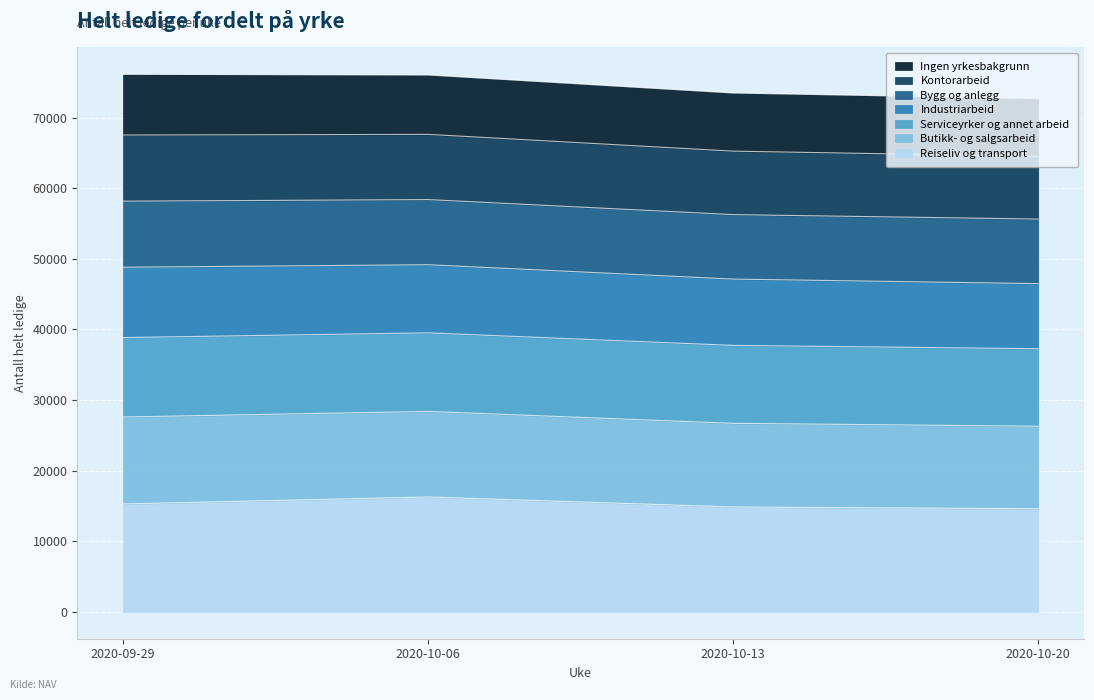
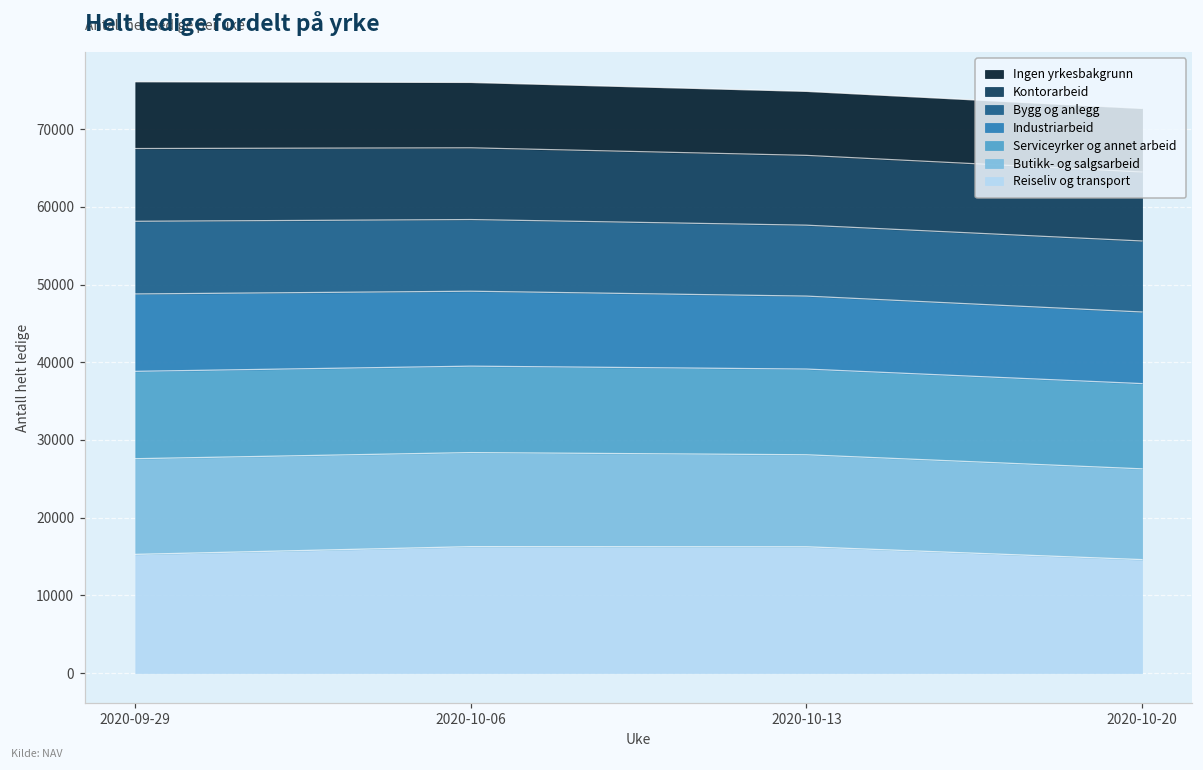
  {
    "Reiseliv og transport": {
      "2020-09-29": 15000,
      "2020-10-06": 16000,
-     "2020-10-13": 15000,
+     "2020-10-13": 16000,
      "2020-10-20": 15000
    }
  }
